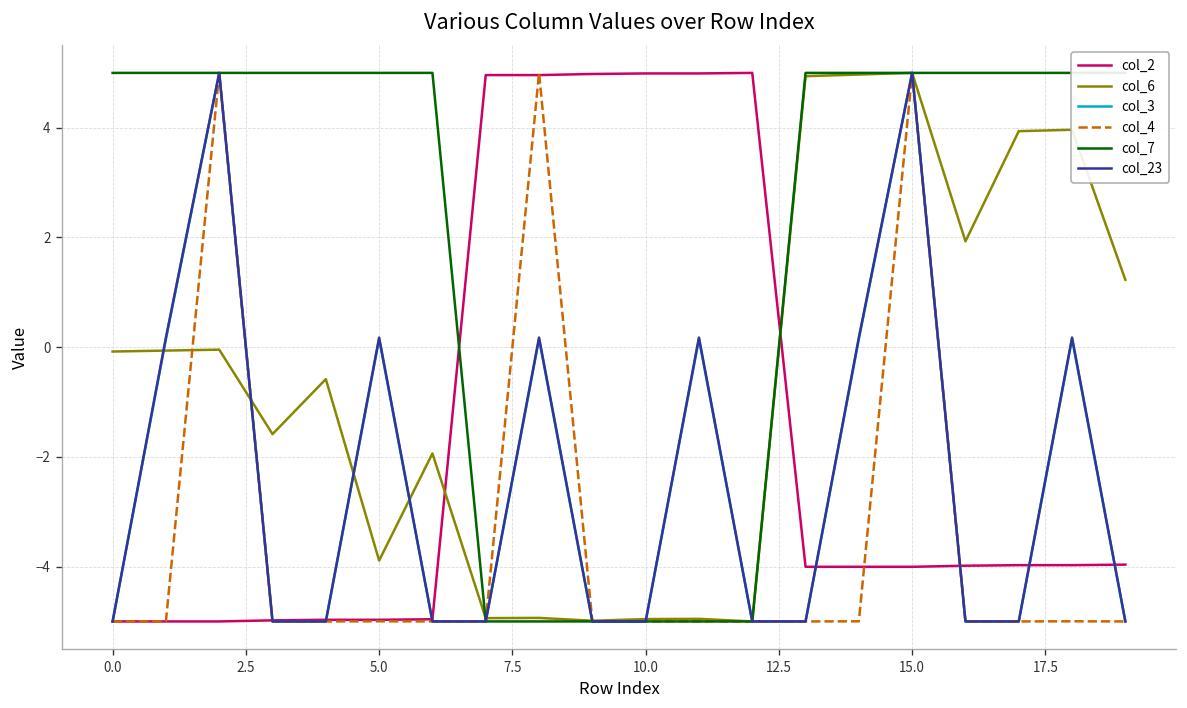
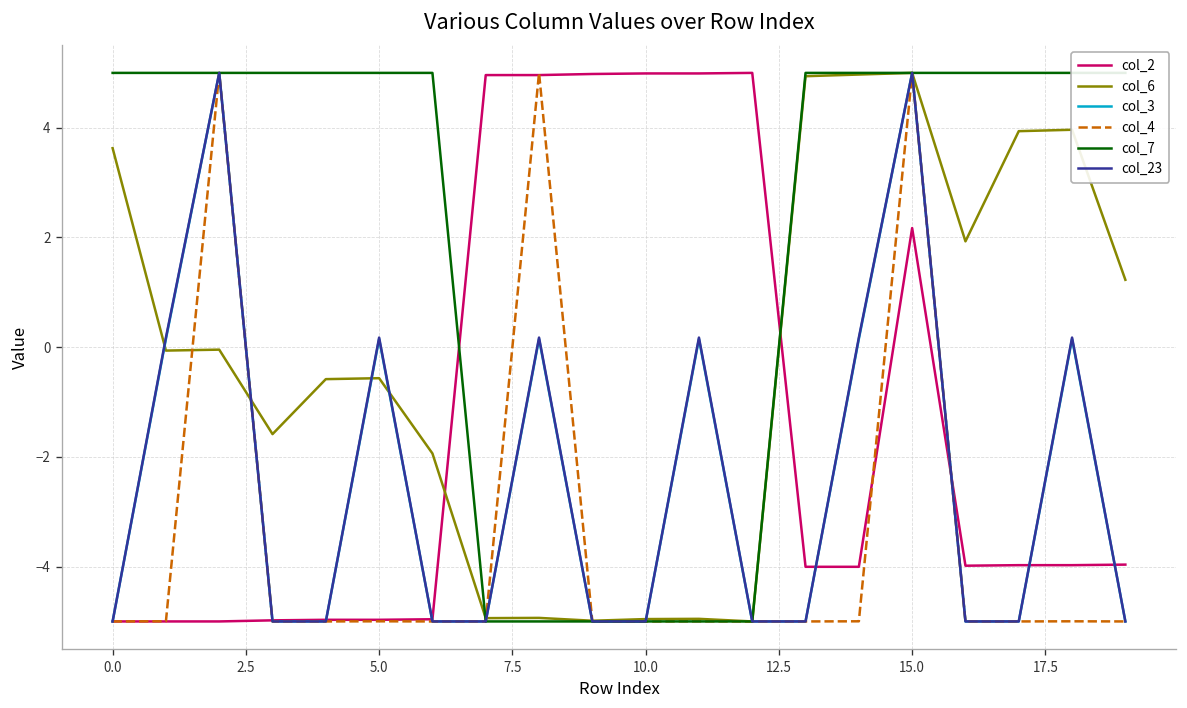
  {
    "col_2": {
      "10.0": 5.0,
-     "15.0": -4.0
+     "15.0": 2.2
    },
    "col_6": {
-     "0.0": -0.1,
-     "5.0": -3.9
+     "0.0": 3.6,
+     "5.0": -0.6
    },
    "col_7": {
      "0.0": 5.0,
      "5.0": 5.0
    }
  }
